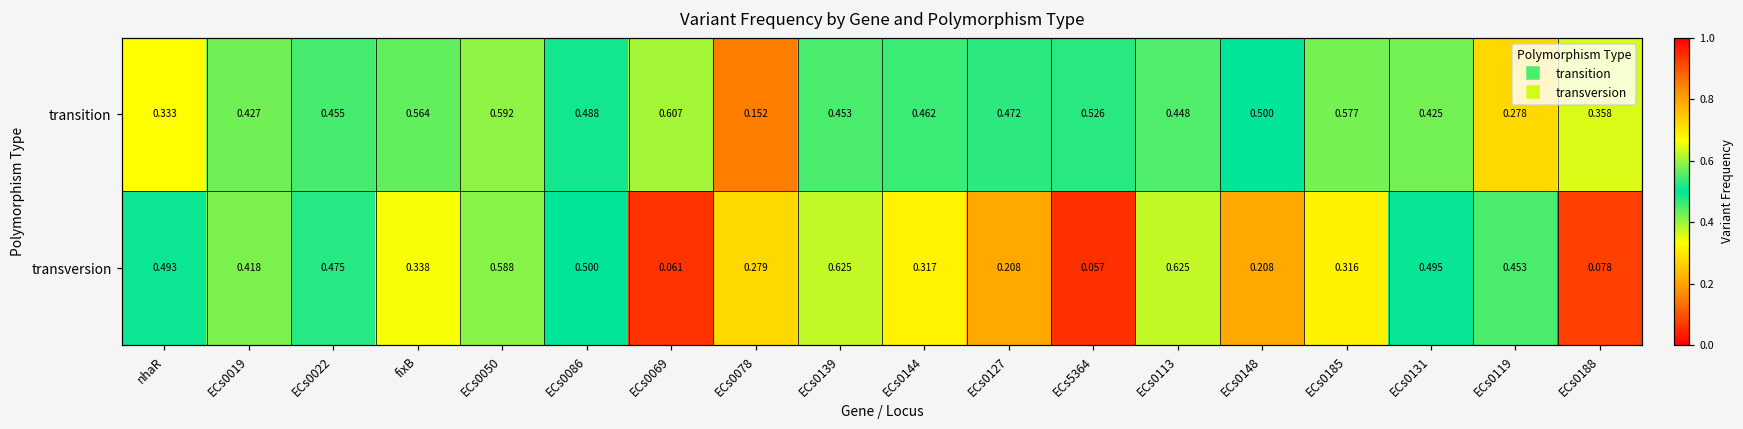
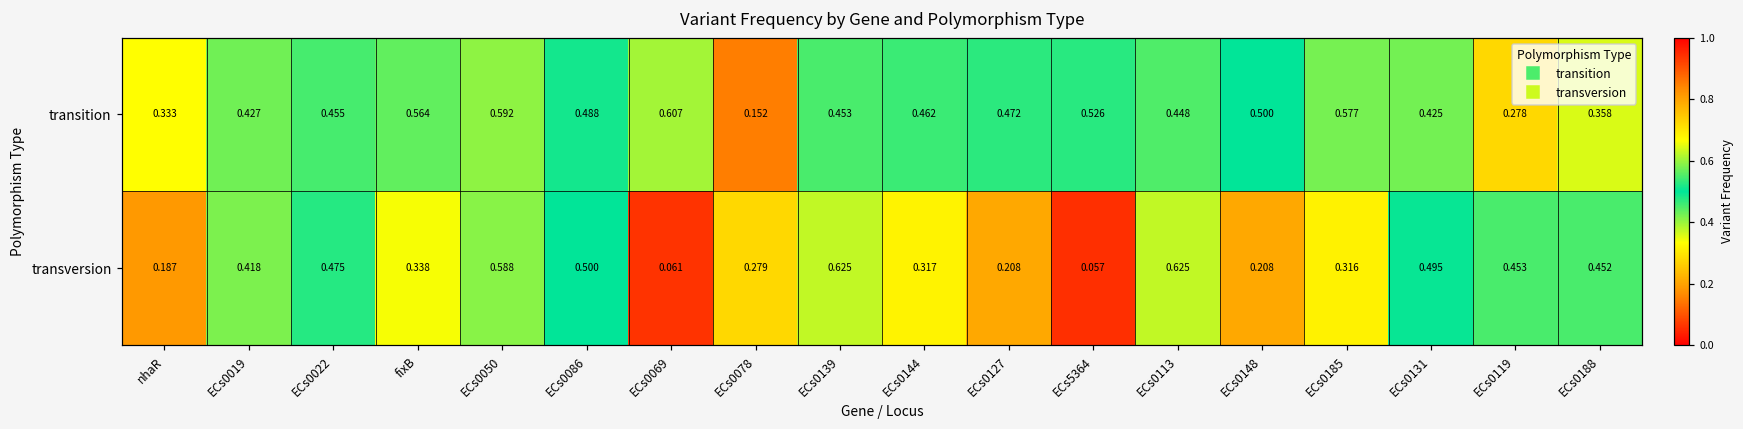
  {
    "transition": {
      "nhaR": 0.333,
      "ECs0019": 0.427,
      "ECs0022": 0.455,
      "fixB": 0.564,
      "ECs0050": 0.592,
      "ECs0086": 0.488,
      "ECs0069": 0.607,
      "ECs0078": 0.152,
      "ECs0139": 0.453,
      "ECs0144": 0.462,
      "ECs0127": 0.472,
      "ECs5364": 0.526,
      "ECs0113": 0.448,
      "ECs0148": 0.500,
      "ECs0185": 0.577,
      "ECs0131": 0.425,
      "ECs0119": 0.278,
      "ECs0188": 0.358
    },
    "transversion": {
-     "nhaR": 0.493,
+     "nhaR": 0.187,
      "ECs0019": 0.418,
      "ECs0022": 0.475,
      "fixB": 0.338,
      "ECs0050": 0.588,
      "ECs0086": 0.500,
      "ECs0069": 0.061,
      "ECs0078": 0.279,
      "ECs0139": 0.625,
      "ECs0144": 0.317,
      "ECs0127": 0.208,
      "ECs5364": 0.057,
      "ECs0113": 0.625,
      "ECs0148": 0.208,
      "ECs0185": 0.316,
      "ECs0131": 0.495,
      "ECs0119": 0.453,
-     "ECs0188": 0.078
+     "ECs0188": 0.452
    }
  }
